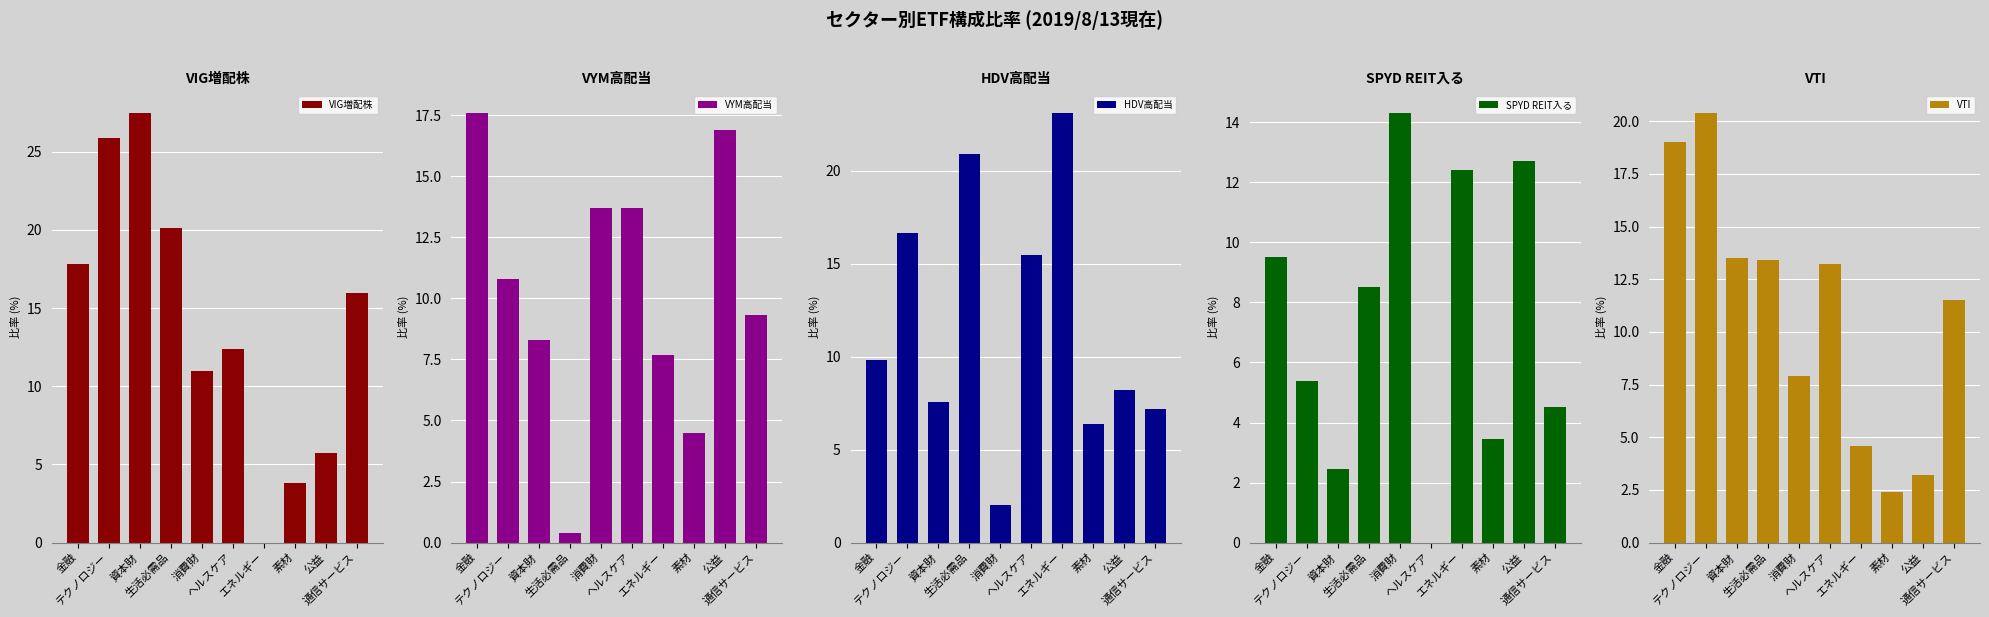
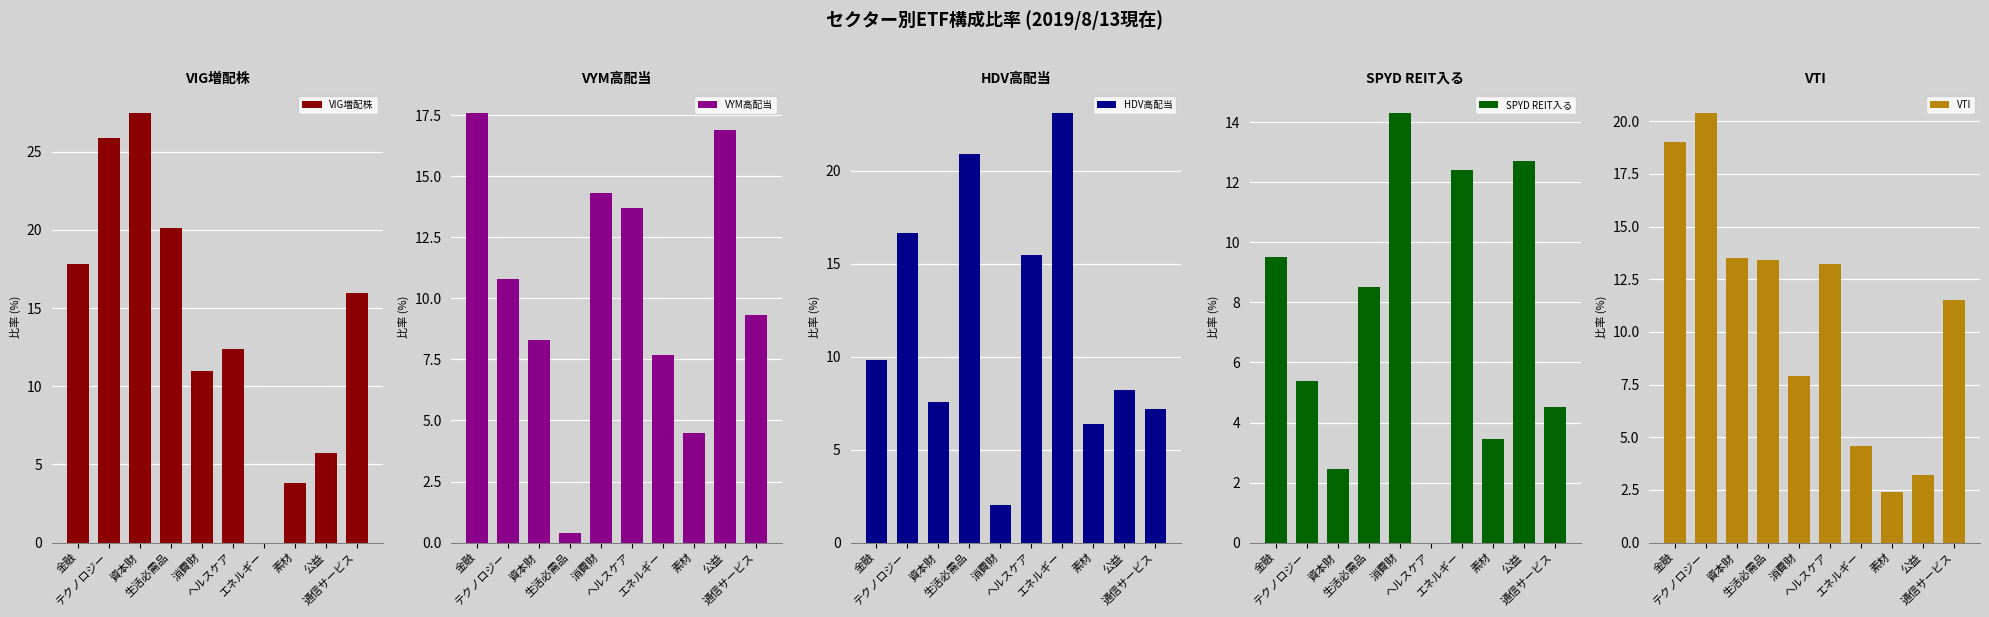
  {
    "VIG増配株": {
      "金融": 17.8,
      "テクノロジー": 25.9,
      "資本財": 27.5,
      "生活必需品": 20.1,
      "消費財": 11.0,
      "ヘルスケア": 12.4,
      "エネルギー": 0.0,
      "素材": 3.8,
      "公益": 5.7,
      "通信サービス": 16.0
    },
    "VYM高配当": {
      "金融": 17.6,
      "テクノロジー": 10.8,
      "資本財": 8.3,
      "生活必需品": 0.4,
-     "消費財": 13.7,
+     "消費財": 14.3,
      "ヘルスケア": 13.7,
      "エネルギー": 7.7,
      "素材": 4.5,
      "公益": 16.9,
      "通信サービス": 9.3
    },
    "HDV高配当": {
      "金融": 9.8,
      "テクノロジー": 16.7,
      "資本財": 7.6,
      "生活必需品": 20.9,
      "消費財": 2.0,
      "ヘルスケア": 15.5,
      "エネルギー": 23.1,
      "素材": 6.4,
      "公益": 8.2,
      "通信サービス": 7.2
    },
    "SPYD REIT入る": {
      "金融": 9.5,
      "テクノロジー": 5.4,
      "資本財": 2.5,
      "生活必需品": 8.5,
      "消費財": 14.3,
      "ヘルスケア": 0.0,
      "エネルギー": 12.4,
      "素材": 3.5,
      "公益": 12.7,
      "通信サービス": 4.5
    },
    "VTI": {
      "金融": 19.0,
      "テクノロジー": 20.4,
      "資本財": 13.5,
      "生活必需品": 13.4,
      "消費財": 7.9,
      "ヘルスケア": 13.2,
      "エネルギー": 4.6,
      "素材": 2.4,
      "公益": 3.2,
      "通信サービス": 11.5
    }
  }
